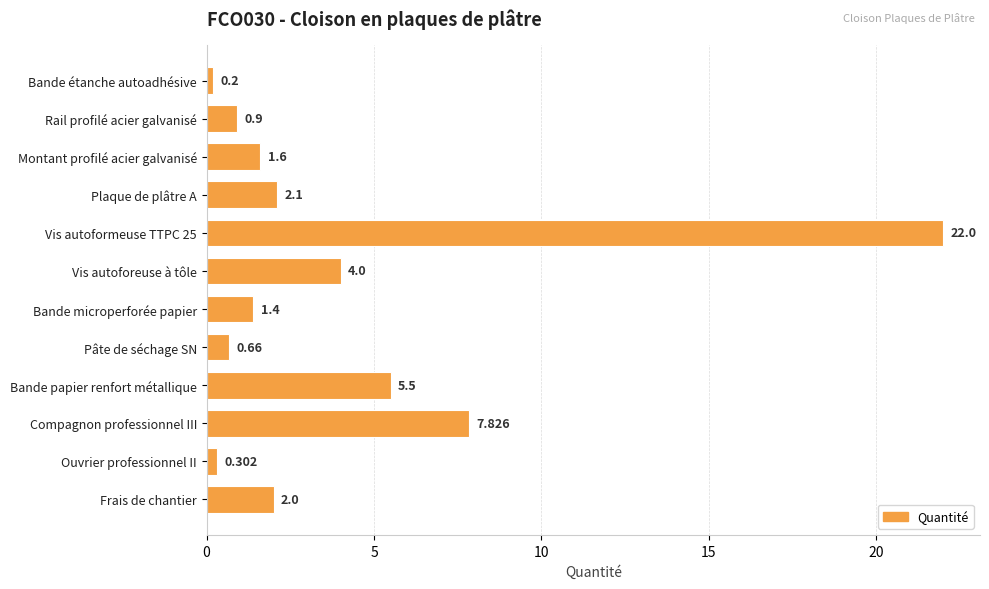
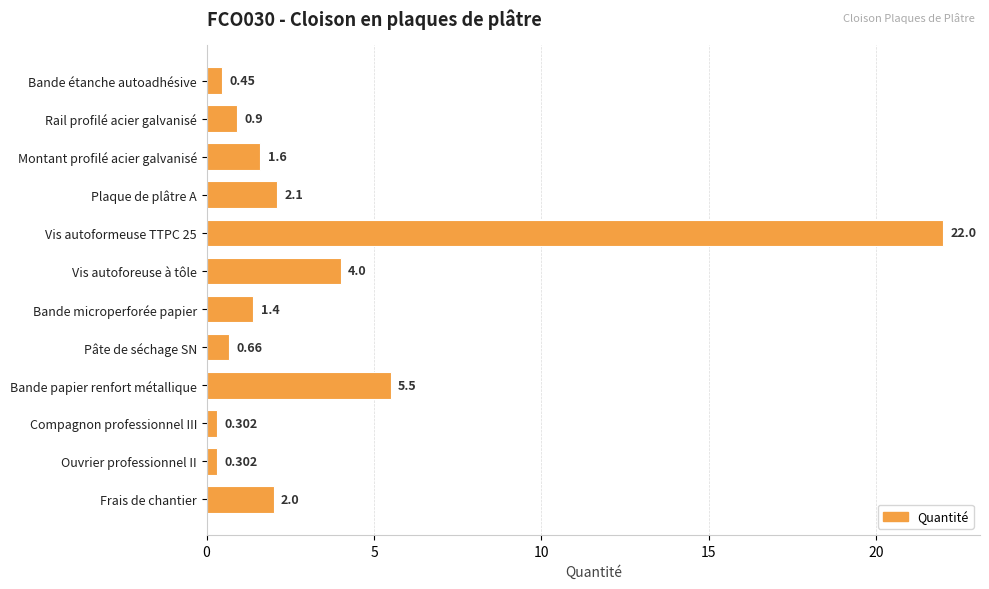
  {
-   "Bande étanche autoadhésive": 0.2,
+   "Bande étanche autoadhésive": 0.45,
    "Rail profilé acier galvanisé": 0.9,
    "Montant profilé acier galvanisé": 1.6,
    "Plaque de plâtre A": 2.1,
    "Vis autoformeuse TTPC 25": 22.0,
    "Vis autoforeuse à tôle": 4.0,
    "Bande microperforée papier": 1.4,
    "Pâte de séchage SN": 0.66,
    "Bande papier renfort métallique": 5.5,
-   "Compagnon professionnel III": 7.826,
+   "Compagnon professionnel III": 0.302,
    "Ouvrier professionnel II": 0.302,
    "Frais de chantier": 2.0
  }
